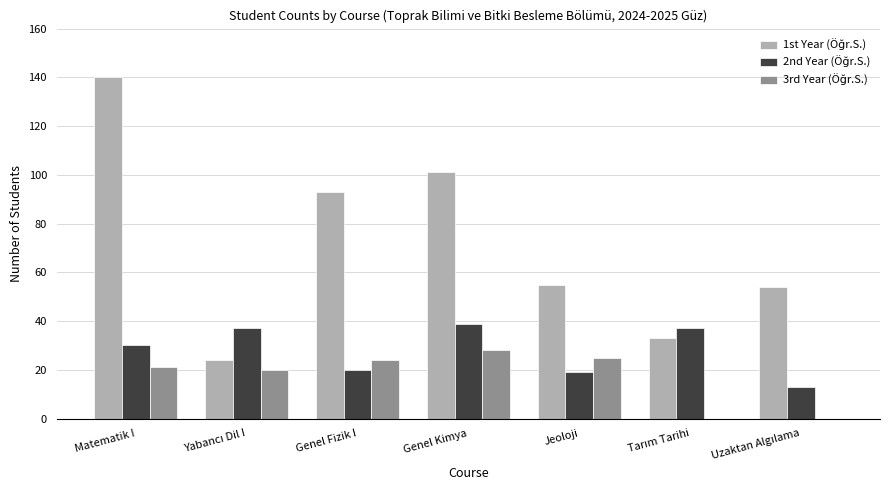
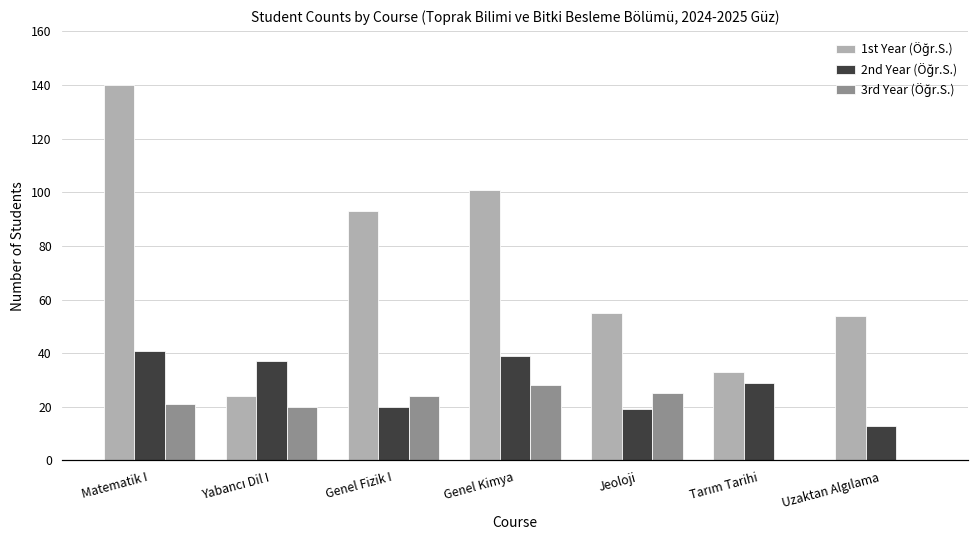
  {
    "2nd Year (Öğr.S.)": {
-     "Matematik I": 30,
+     "Matematik I": 41,
      "Yabancı Dil I": 37,
      "Genel Fizik I": 20,
      "Genel Kimya": 39,
      "Jeoloji": 19,
-     "Tarım Tarihi": 37,
+     "Tarım Tarihi": 29,
      "Uzaktan Algılama": 13
    }
  }
